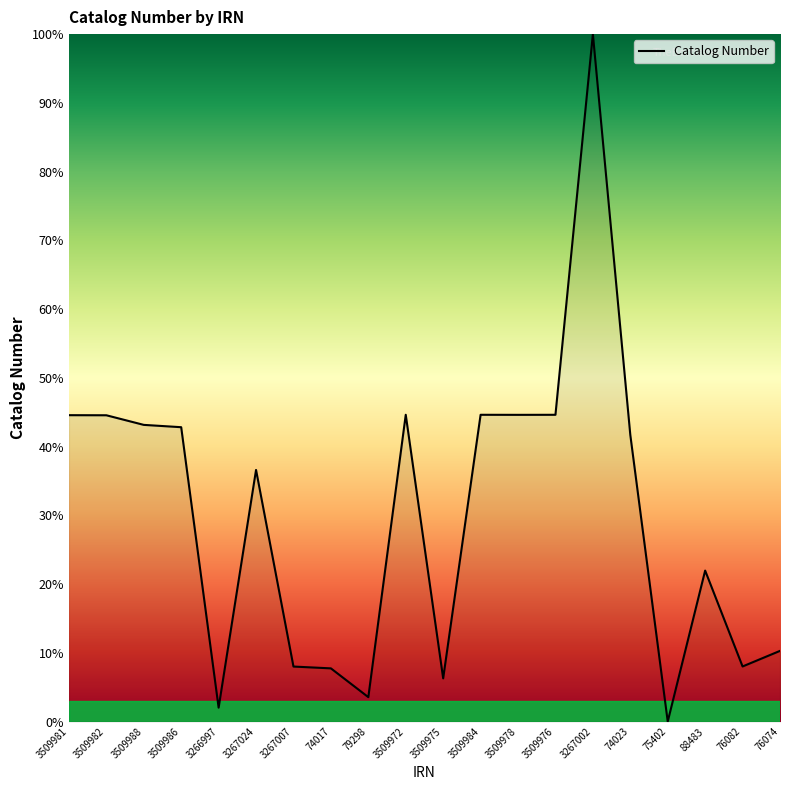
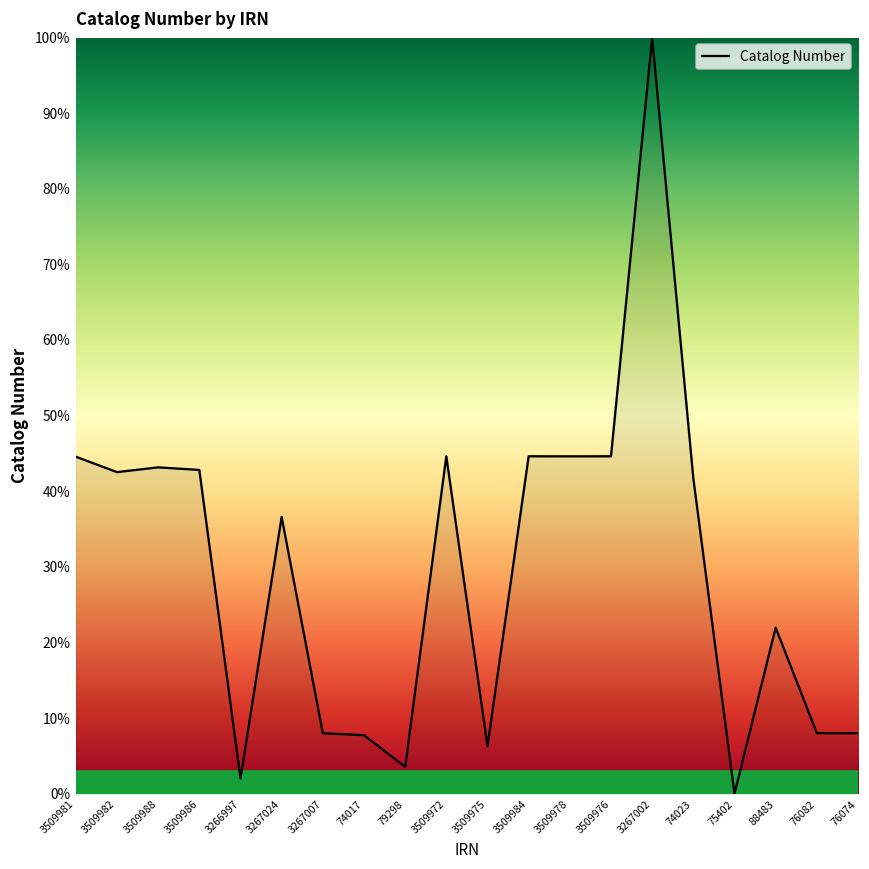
  {
    "3509981": "45%",
-   "3509982": "45%",
+   "3509982": "43%",
    "3509988": "43%",
    "3509986": "43%",
    "3267024": "37%",
    "3267007": "8%",
    "74017": "8%",
    "79298": "4%",
    "3509972": "45%",
    "3509975": "6%",
    "3509984": "45%",
    "3509978": "45%",
    "3509976": "45%",
    "3267002": "100%",
    "74023": "42%",
    "88483": "22%",
    "76082": "8%",
-   "76074": "10%"
+   "76074": "8%"
  }
